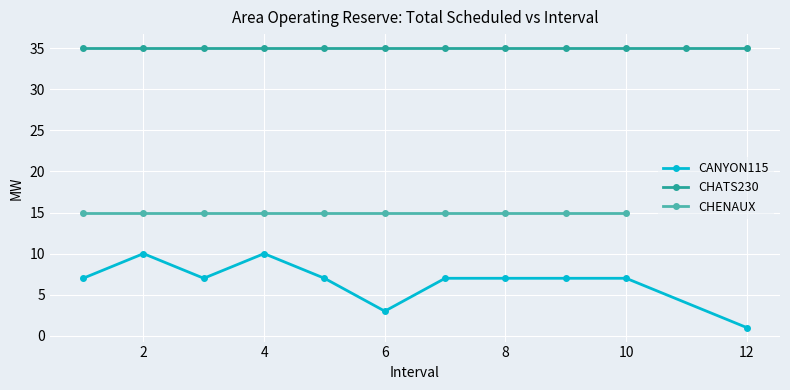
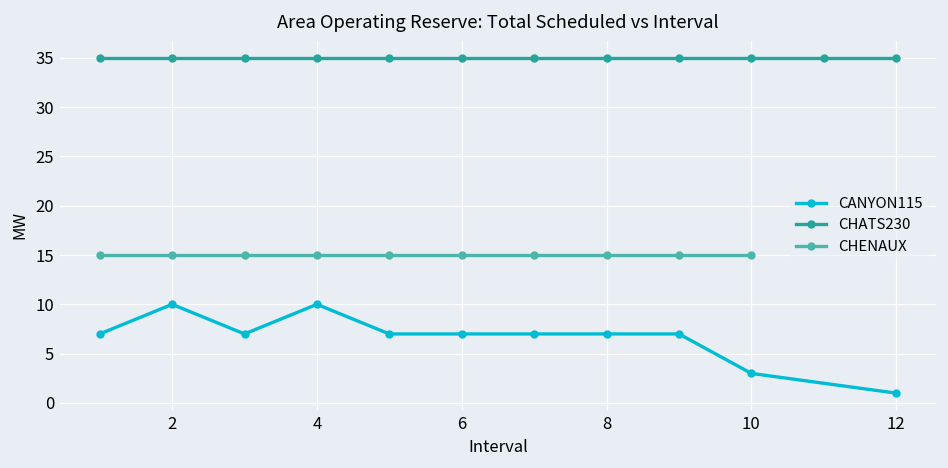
  {
    "CANYON115": {
      "2": 10,
      "4": 10,
-     "6": 3,
+     "6": 7,
      "8": 7,
-     "10": 7,
+     "10": 3,
      "12": 1
    }
  }
